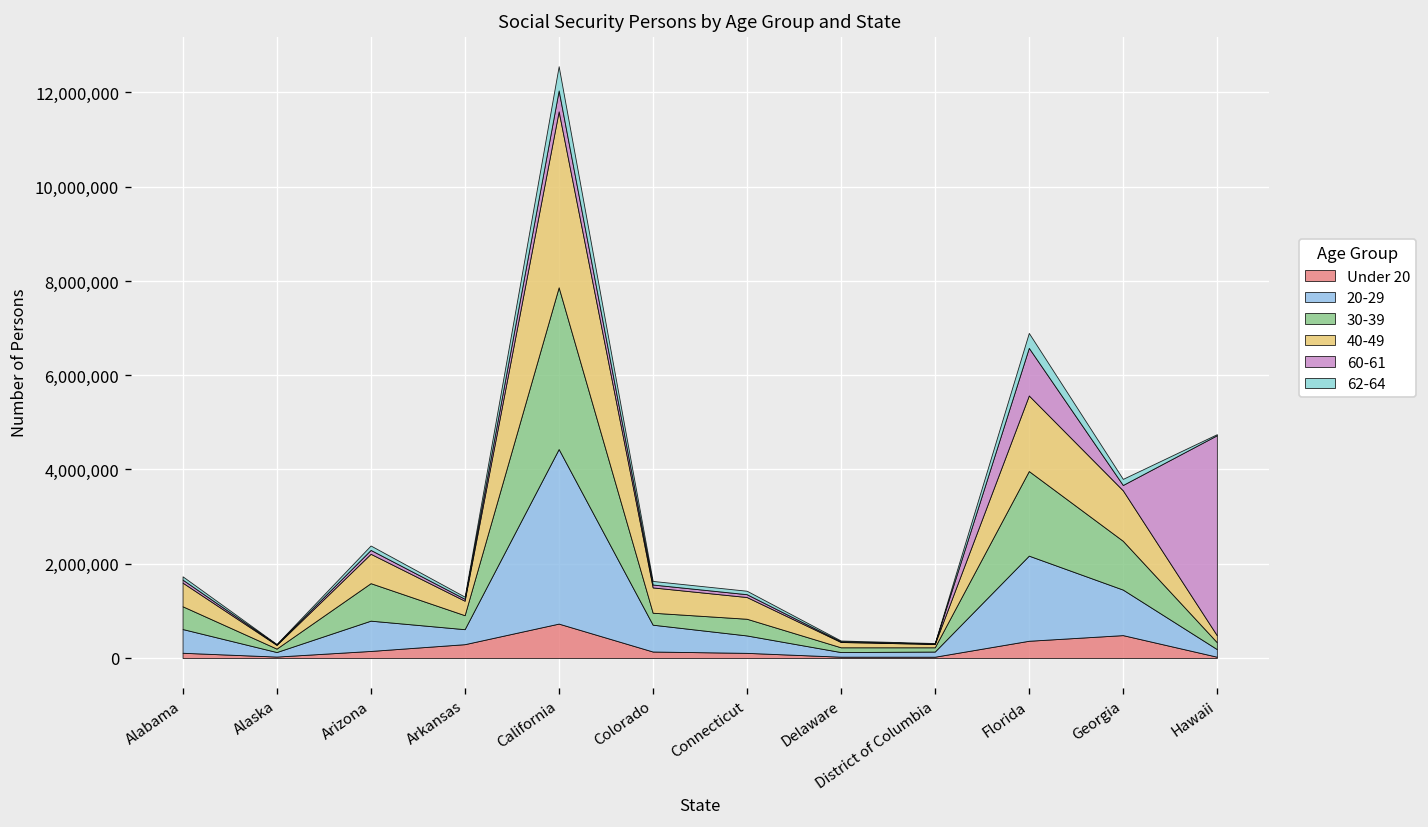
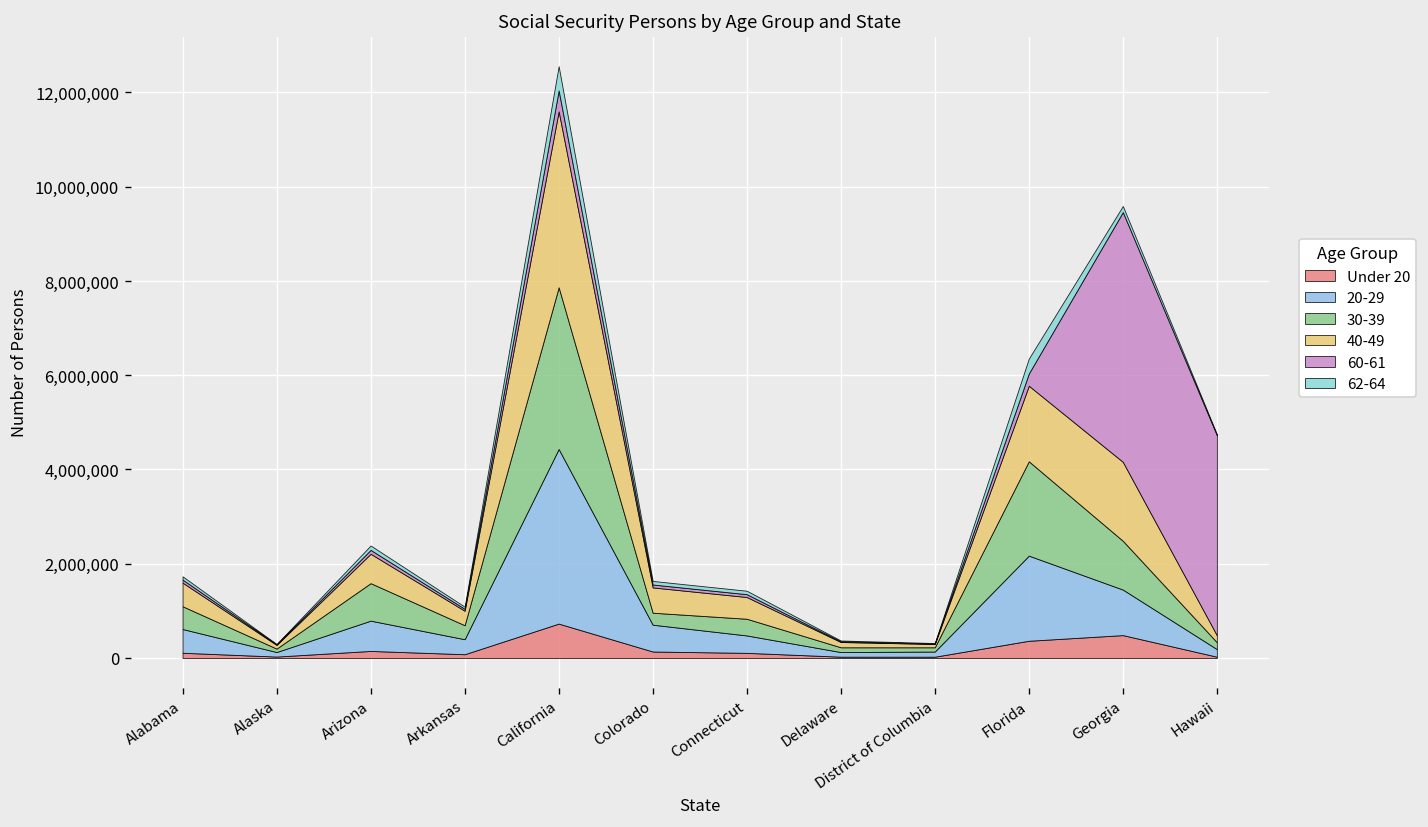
  {
    "Under 20": {
      "Alabama": "100,000",
      "Arizona": "100,000",
-     "Arkansas": "300,000",
+     "Arkansas": "100,000",
      "California": "700,000",
      "Colorado": "100,000",
      "Connecticut": "100,000",
      "Florida": "400,000",
      "Georgia": "500,000"
    },
    "30-39": {
      "Alabama": "500,000",
      "Alaska": "100,000",
      "Arizona": "800,000",
      "Arkansas": "300,000",
      "California": "3,400,000",
      "Colorado": "300,000",
      "Connecticut": "400,000",
      "Delaware": "100,000",
      "District of Columbia": "100,000",
-     "Florida": "1,800,000",
+     "Florida": "2,000,000",
      "Georgia": "1,000,000",
      "Hawaii": "100,000"
    },
    "40-49": {
      "Arizona": "600,000",
      "California": "3,700,000",
      "Florida": "1,600,000",
-     "Georgia": "1,100,000",
+     "Georgia": "1,700,000",
      "Hawaii": "100,000"
    },
    "60-61": {
      "Arizona": "100,000",
      "California": "400,000",
-     "Florida": "1,000,000",
-     "Georgia": "100,000"
+     "Florida": "300,000",
+     "Georgia": "5,300,000"
    }
  }
